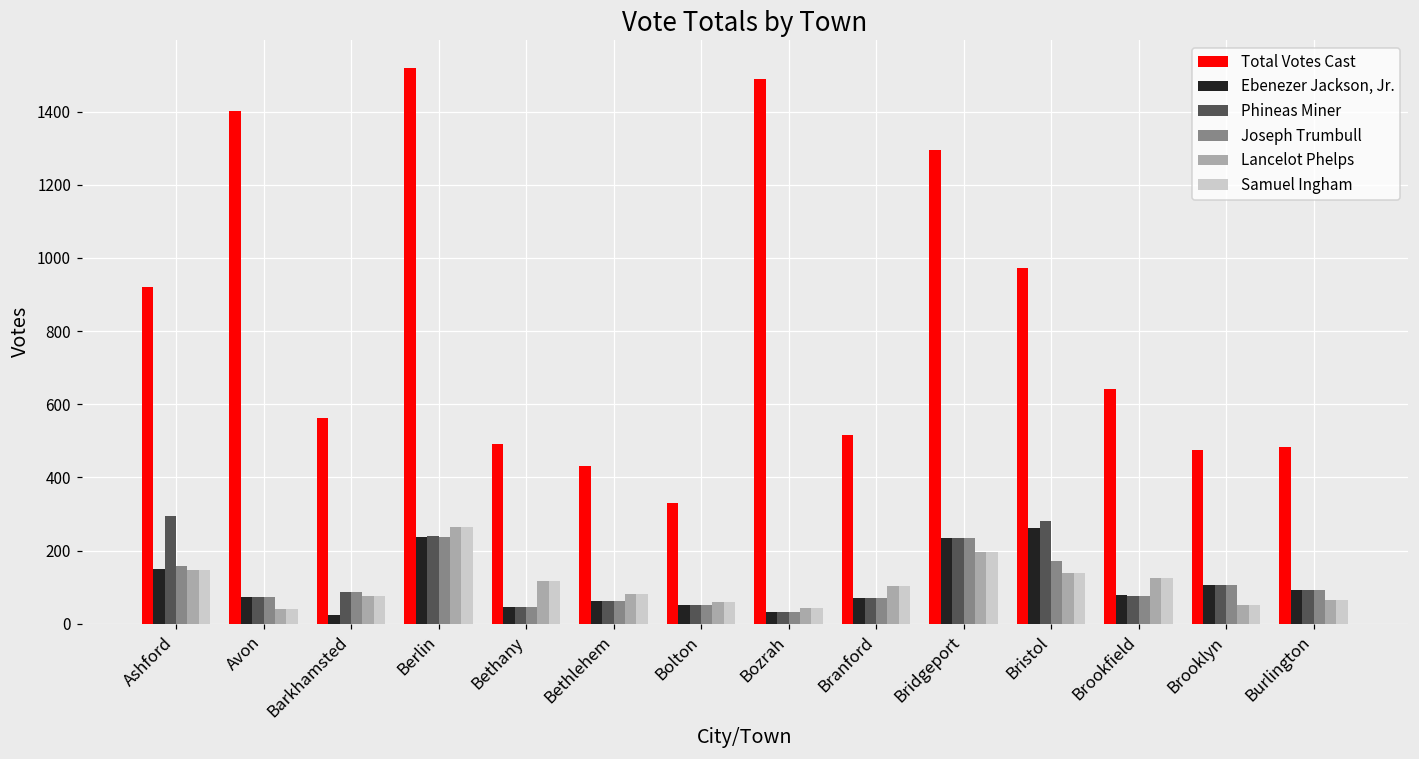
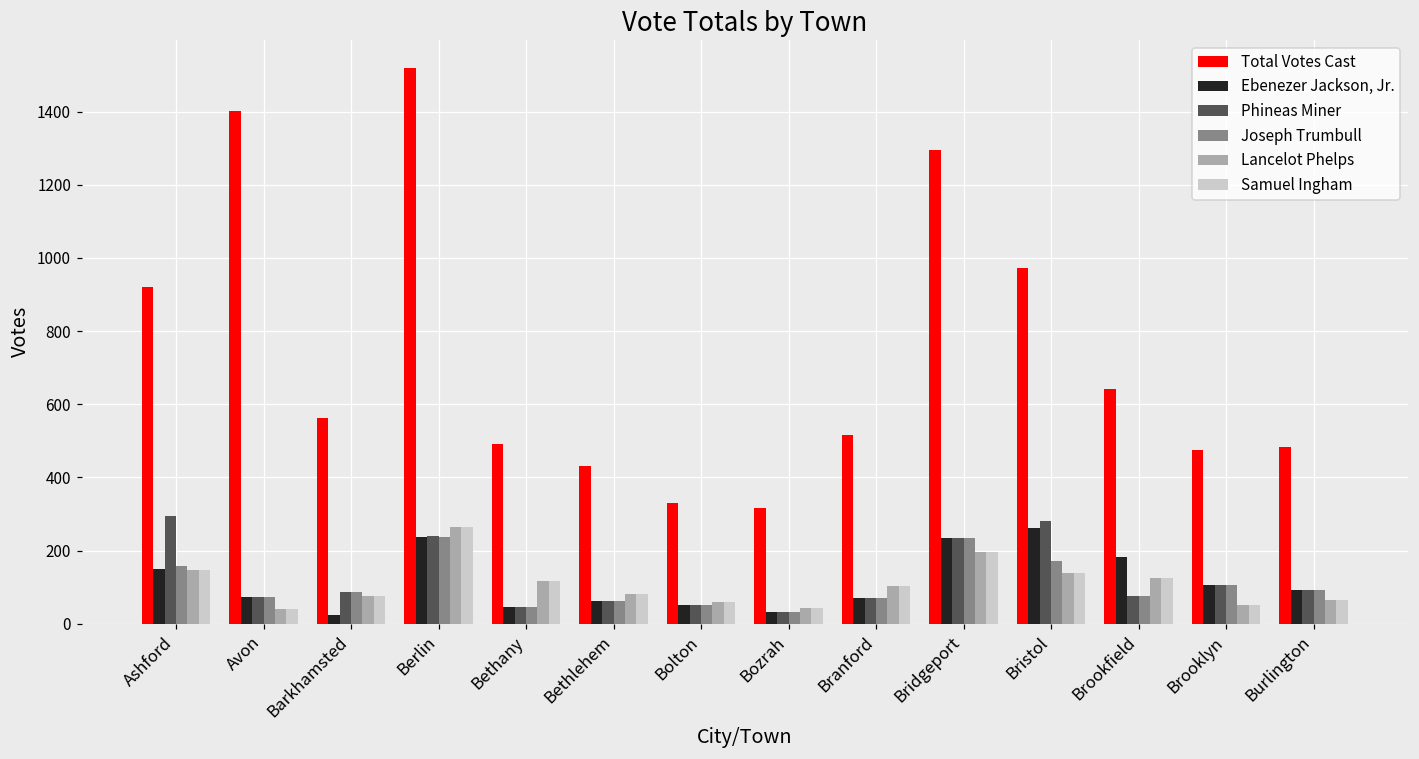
  {
    "Total Votes Cast": {
      "Ashford": 920,
      "Avon": 1400,
      "Barkhamsted": 560,
      "Berlin": 1520,
      "Bethany": 490,
      "Bethlehem": 430,
      "Bolton": 330,
-     "Bozrah": 1490,
+     "Bozrah": 320,
      "Branford": 520,
      "Bridgeport": 1300,
      "Bristol": 970,
      "Brookfield": 640,
      "Brooklyn": 470,
      "Burlington": 480
    },
    "Ebenezer Jackson, Jr.": {
      "Ashford": 150,
      "Avon": 70,
      "Barkhamsted": 20,
      "Berlin": 240,
      "Bethany": 50,
      "Bethlehem": 60,
      "Bolton": 50,
      "Bozrah": 30,
      "Branford": 70,
      "Bridgeport": 230,
      "Bristol": 260,
-     "Brookfield": 80,
+     "Brookfield": 180,
      "Brooklyn": 110,
      "Burlington": 90
    },
    "Phineas Miner": {
      "Ashford": 290,
      "Avon": 70,
      "Barkhamsted": 90,
      "Berlin": 240,
      "Bethany": 50,
      "Bethlehem": 60,
      "Bolton": 50,
      "Bozrah": 30,
      "Branford": 70,
      "Bridgeport": 230,
      "Bristol": 280,
      "Brookfield": 80,
      "Brooklyn": 110,
      "Burlington": 90
    }
  }
